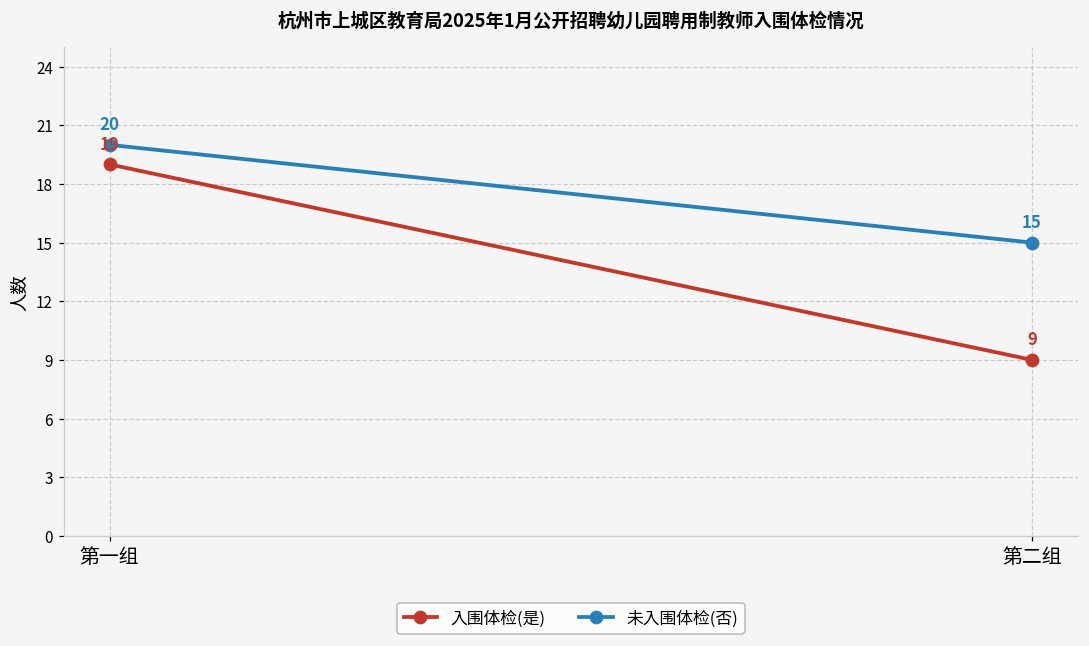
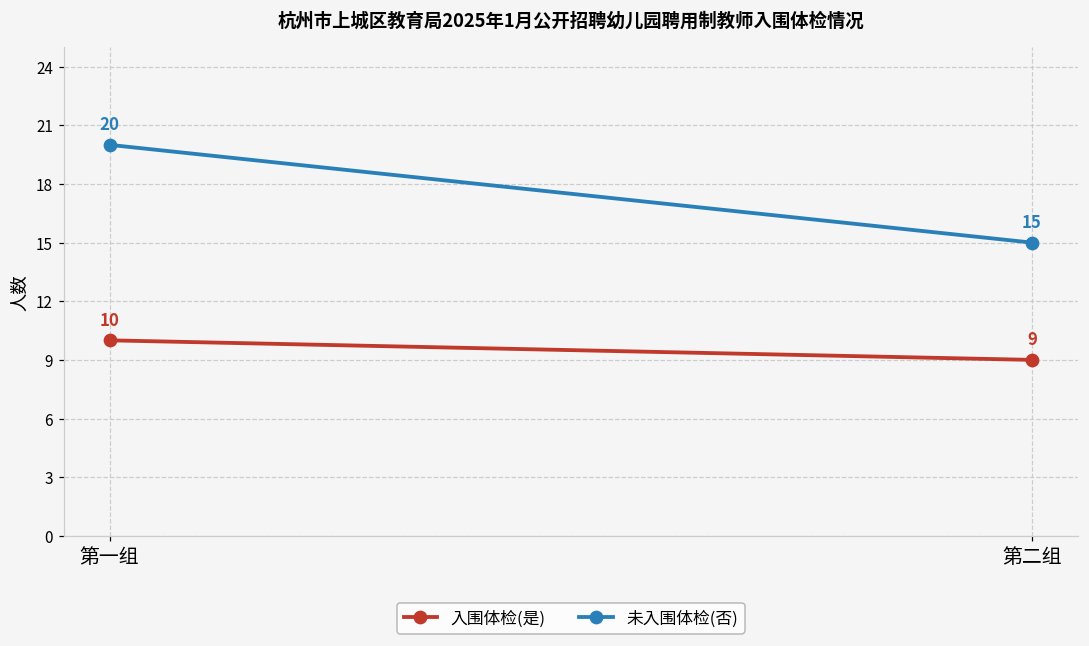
  {
    "入围体检(是)": {
-     "第一组": 19,
+     "第一组": 10,
      "第二组": 9
    },
    "未入围体检(否)": {
      "第一组": 20,
      "第二组": 15
    }
  }
